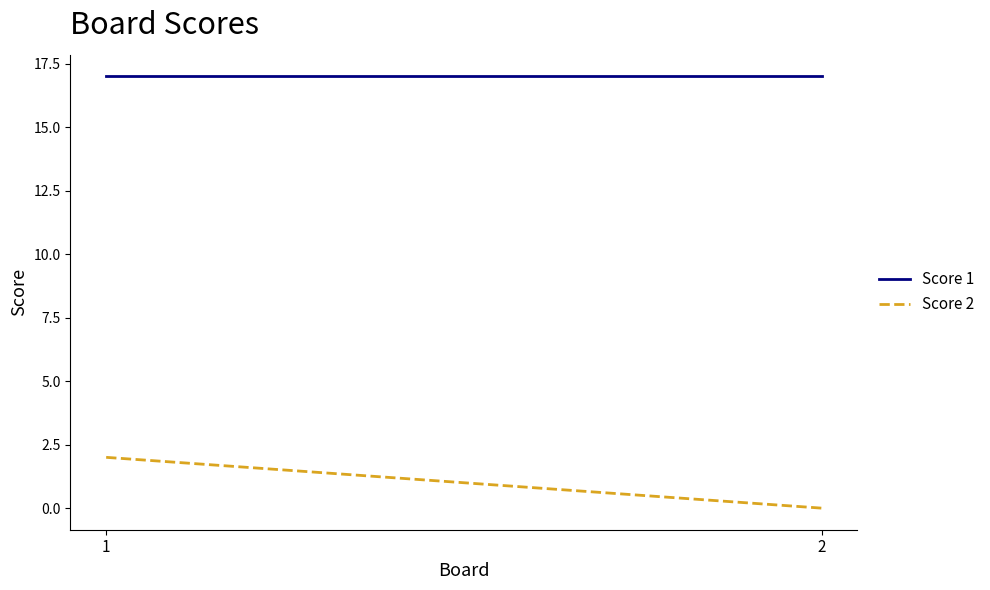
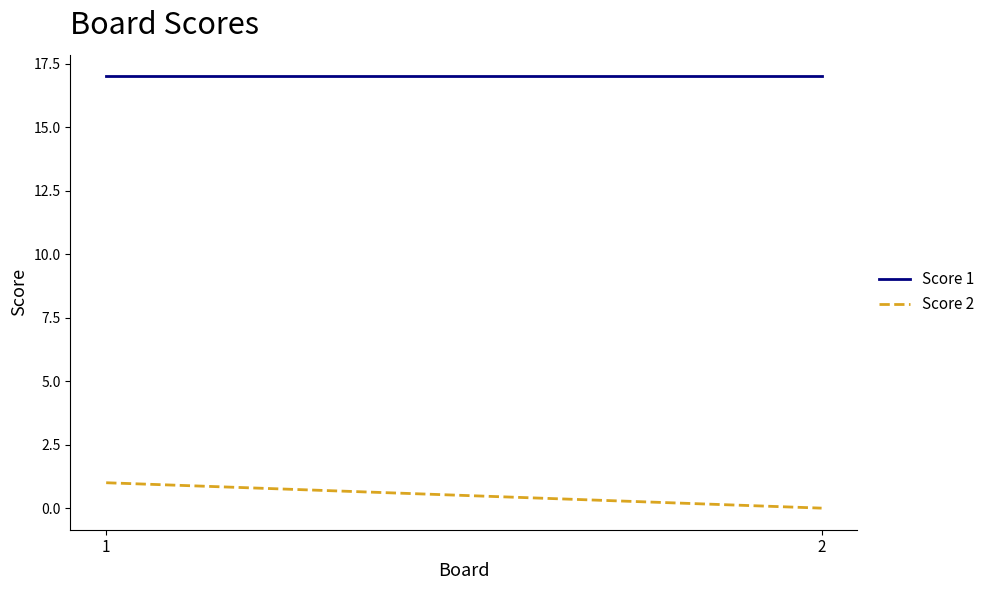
  {
    "Score 1": {
      "1": 17,
      "2": 17
    },
    "Score 2": {
-     "1": 2,
+     "1": 1,
      "2": 0
    }
  }
